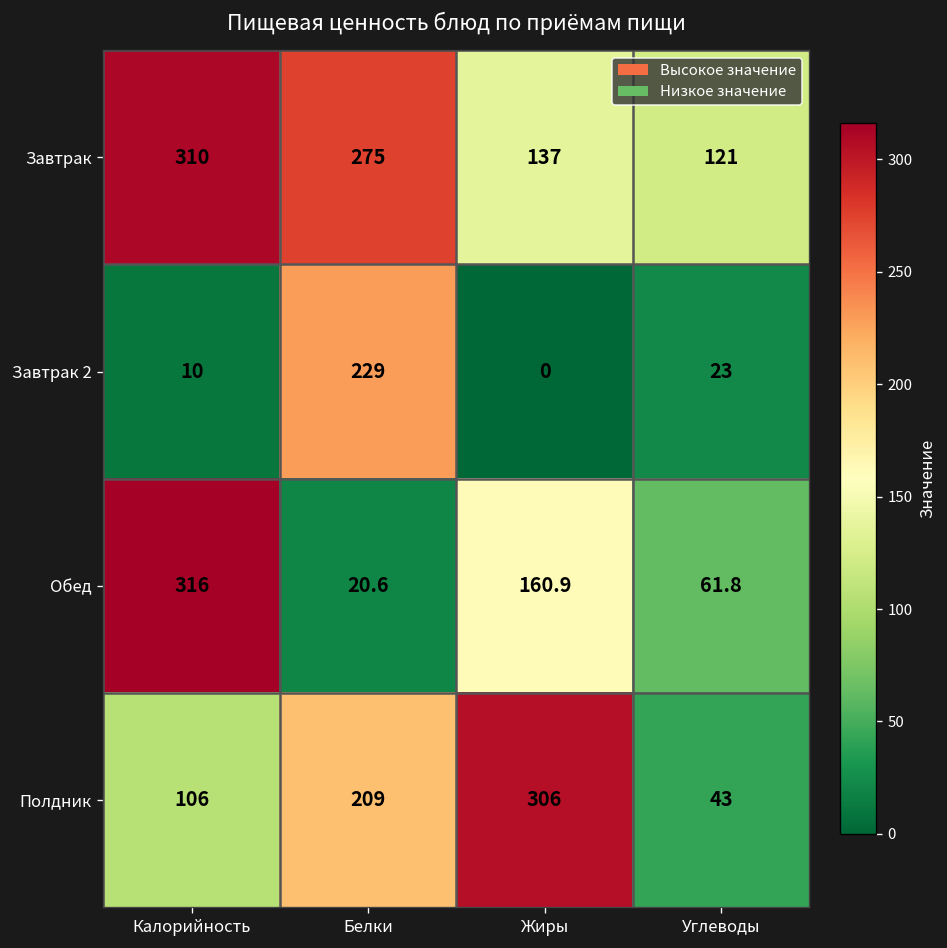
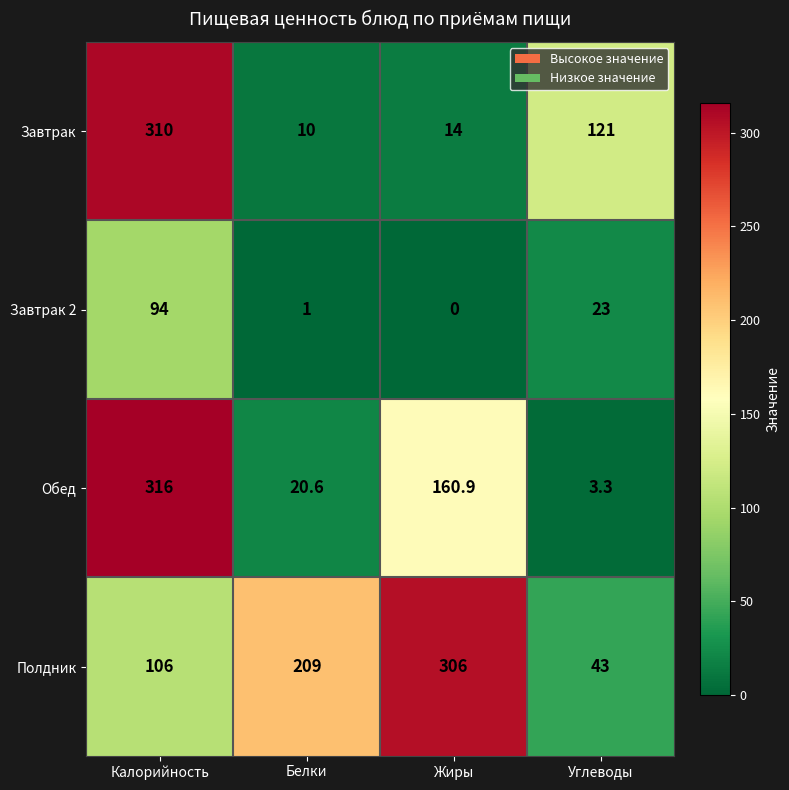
  {
    "Завтрак": {
      "Калорийность": 310,
-     "Белки": 275,
-     "Жиры": 137,
+     "Белки": 10,
+     "Жиры": 14,
      "Углеводы": 121
    },
    "Завтрак 2": {
-     "Калорийность": 10,
-     "Белки": 229,
+     "Калорийность": 94,
+     "Белки": 1,
      "Жиры": 0,
      "Углеводы": 23
    },
    "Обед": {
      "Калорийность": 316,
      "Белки": 20.6,
      "Жиры": 160.9,
-     "Углеводы": 61.8
+     "Углеводы": 3.3
    },
    "Полдник": {
      "Калорийность": 106,
      "Белки": 209,
      "Жиры": 306,
      "Углеводы": 43
    }
  }
